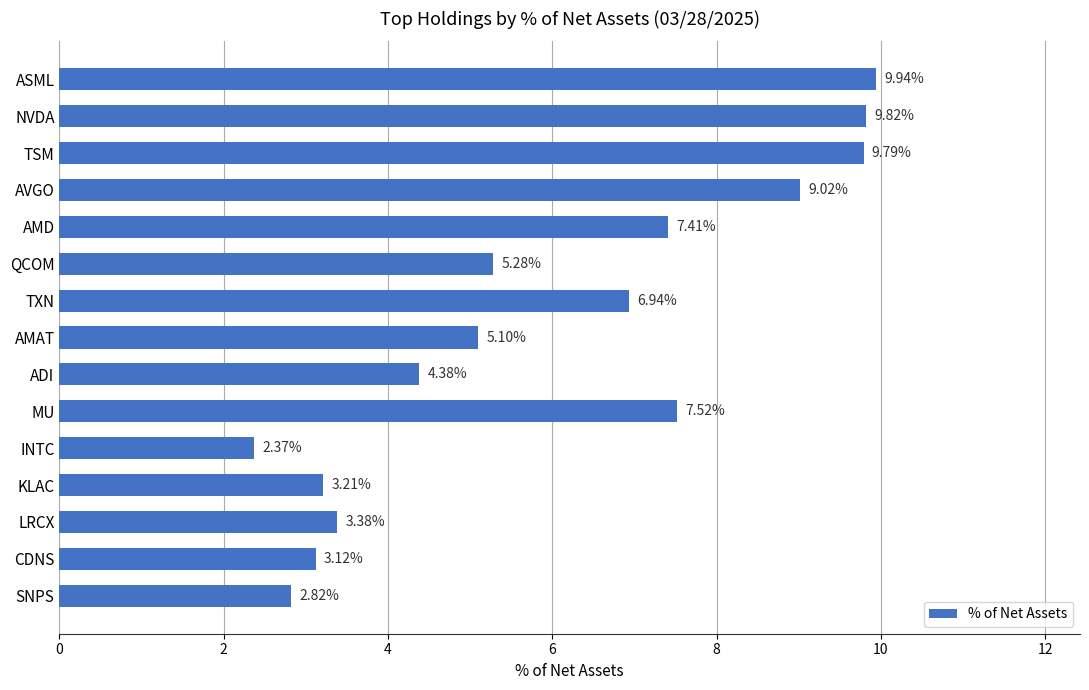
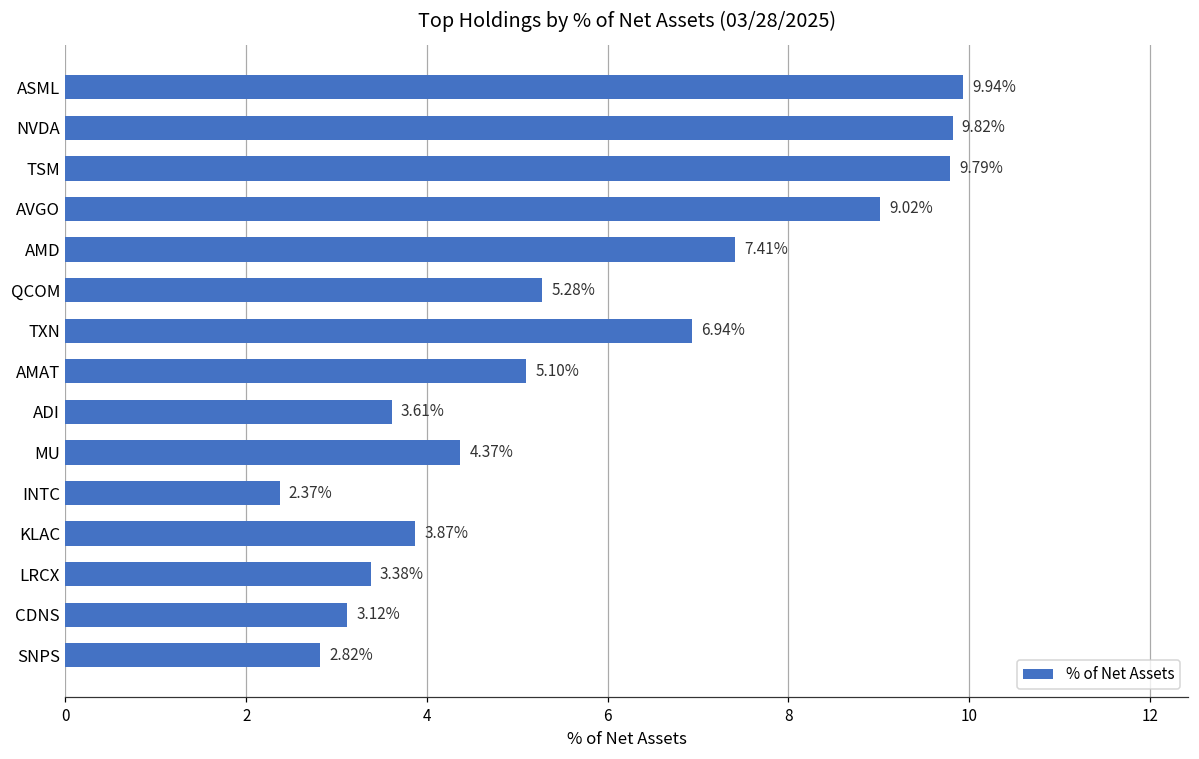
  {
    "ASML": "9.94%",
    "NVDA": "9.82%",
    "TSM": "9.79%",
    "AVGO": "9.02%",
    "AMD": "7.41%",
    "QCOM": "5.28%",
    "TXN": "6.94%",
    "AMAT": "5.10%",
-   "ADI": "4.38%",
-   "MU": "7.52%",
+   "ADI": "3.61%",
+   "MU": "4.37%",
    "INTC": "2.37%",
-   "KLAC": "3.21%",
+   "KLAC": "3.87%",
    "LRCX": "3.38%",
    "CDNS": "3.12%",
    "SNPS": "2.82%"
  }
